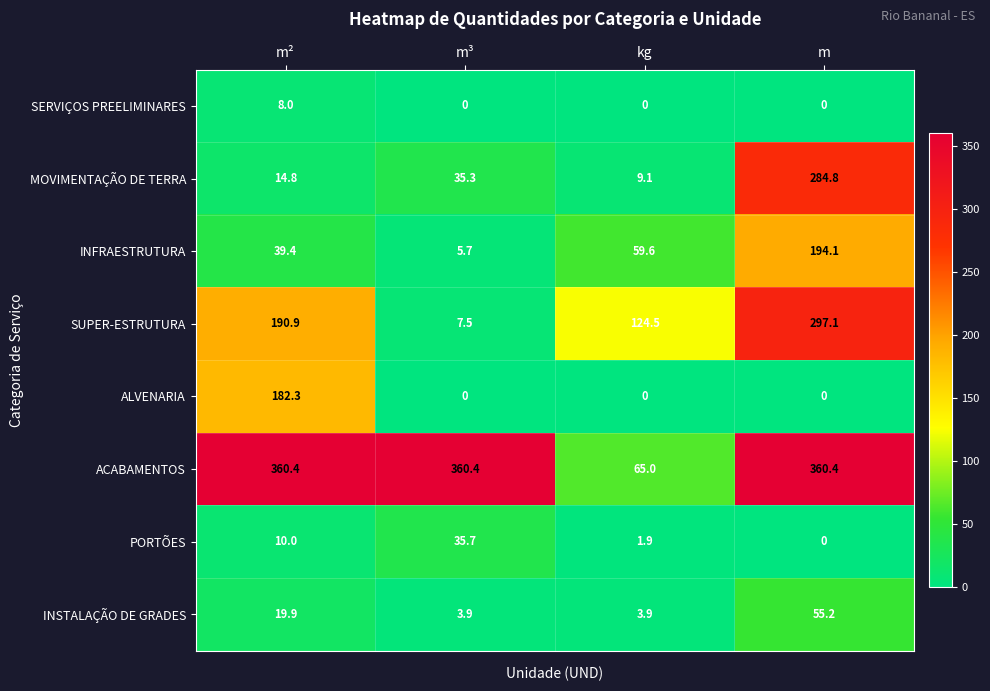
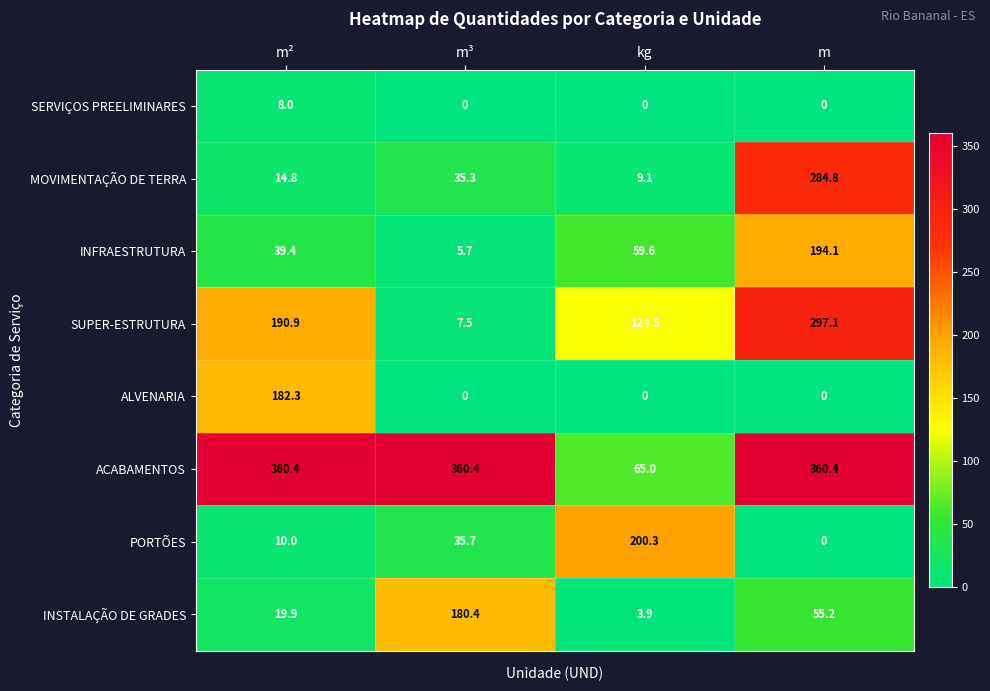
  {
    "SERVIÇOS PREELIMINARES": {
      "m²": 8.0,
      "m³": 0,
      "kg": 0,
      "m": 0
    },
    "MOVIMENTAÇÃO DE TERRA": {
      "m²": 14.8,
      "m³": 35.3,
      "kg": 9.1,
      "m": 284.8
    },
    "INFRAESTRUTURA": {
      "m²": 39.4,
      "m³": 5.7,
      "kg": 59.6,
      "m": 194.1
    },
    "SUPER-ESTRUTURA": {
      "m²": 190.9,
      "m³": 7.5,
      "kg": 124.5,
      "m": 297.1
    },
    "ALVENARIA": {
      "m²": 182.3,
      "m³": 0,
      "kg": 0,
      "m": 0
    },
    "ACABAMENTOS": {
      "m²": 360.4,
      "m³": 360.4,
      "kg": 65.0,
      "m": 360.4
    },
    "PORTÕES": {
      "m²": 10.0,
      "m³": 35.7,
-     "kg": 1.9,
+     "kg": 200.3,
      "m": 0
    },
    "INSTALAÇÃO DE GRADES": {
      "m²": 19.9,
-     "m³": 3.9,
+     "m³": 180.4,
      "kg": 3.9,
      "m": 55.2
    }
  }
